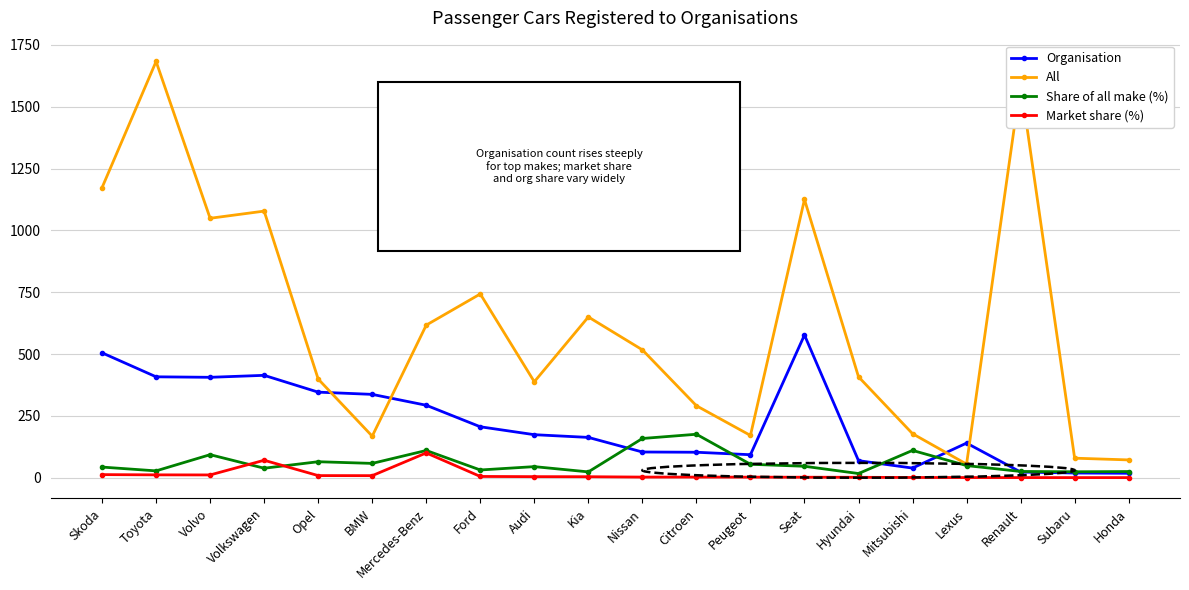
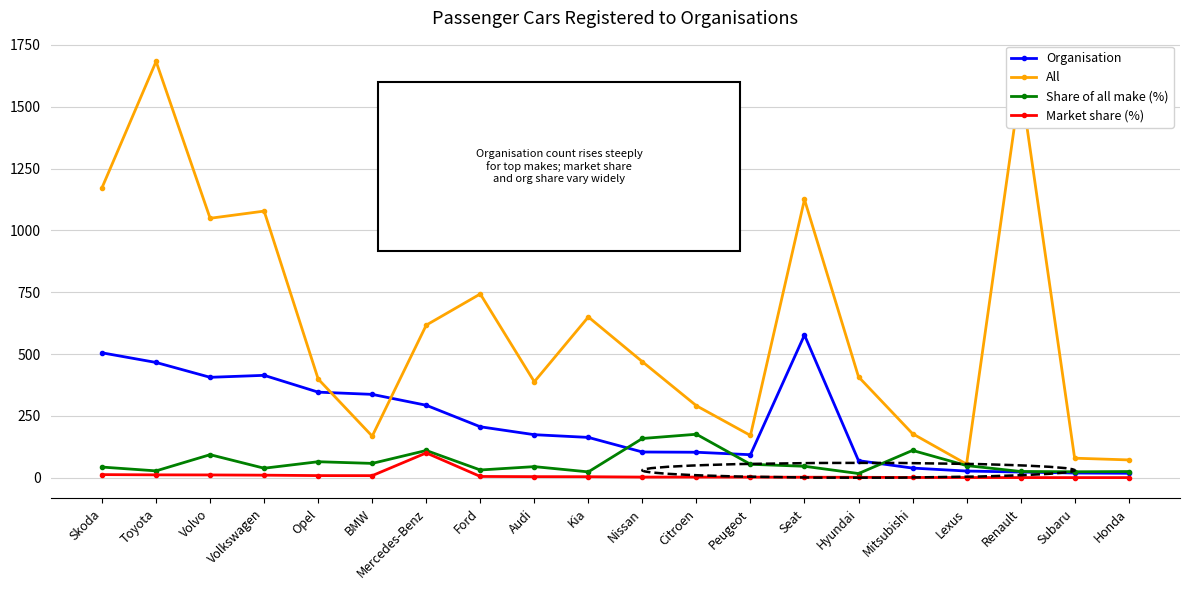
  {
    "Organisation": {
      "Skoda": 510,
-     "Toyota": 410,
+     "Toyota": 470,
      "Volvo": 410,
      "Volkswagen": 410,
      "Opel": 350,
      "BMW": 340,
      "Mercedes-Benz": 290,
      "Ford": 210,
      "Audi": 170,
      "Kia": 160,
      "Nissan": 100,
      "Citroen": 100,
      "Peugeot": 90,
      "Seat": 580,
      "Hyundai": 70,
      "Mitsubishi": 40,
-     "Lexus": 140
+     "Lexus": 30
    },
    "All": {
      "Skoda": 1170,
      "Toyota": 1680,
      "Volvo": 1050,
      "Volkswagen": 1080,
      "Opel": 400,
      "BMW": 170,
      "Mercedes-Benz": 620,
      "Ford": 740,
      "Audi": 390,
      "Kia": 650,
-     "Nissan": 520,
+     "Nissan": 470,
      "Citroen": 290,
      "Peugeot": 170,
      "Seat": 1130,
      "Hyundai": 410,
      "Mitsubishi": 180,
      "Subaru": 80,
      "Honda": 70
    },
    "Share of all make (%)": {
      "Skoda": 40,
      "Toyota": 30,
      "Volvo": 90,
      "Volkswagen": 40,
      "Opel": 60,
      "BMW": 60,
      "Ford": 30,
      "Audi": 40,
      "Kia": 20,
      "Nissan": 160,
      "Citroen": 180,
      "Peugeot": 50,
      "Seat": 50,
      "Hyundai": 20,
      "Mitsubishi": 110
    },
    "Market share (%)": {
      "Skoda": 10,
      "Toyota": 10,
      "Volvo": 10,
-     "Volkswagen": 70,
+     "Volkswagen": 10,
      "Opel": 10,
      "BMW": 10,
      "Ford": 10,
      "Audi": 0,
      "Kia": 0,
      "Nissan": 0,
      "Citroen": 0,
      "Peugeot": 0,
      "Seat": 0,
      "Hyundai": 0,
      "Mitsubishi": 0,
      "Lexus": 0,
      "Renault": 0,
      "Subaru": 0,
      "Honda": 0
    }
  }
